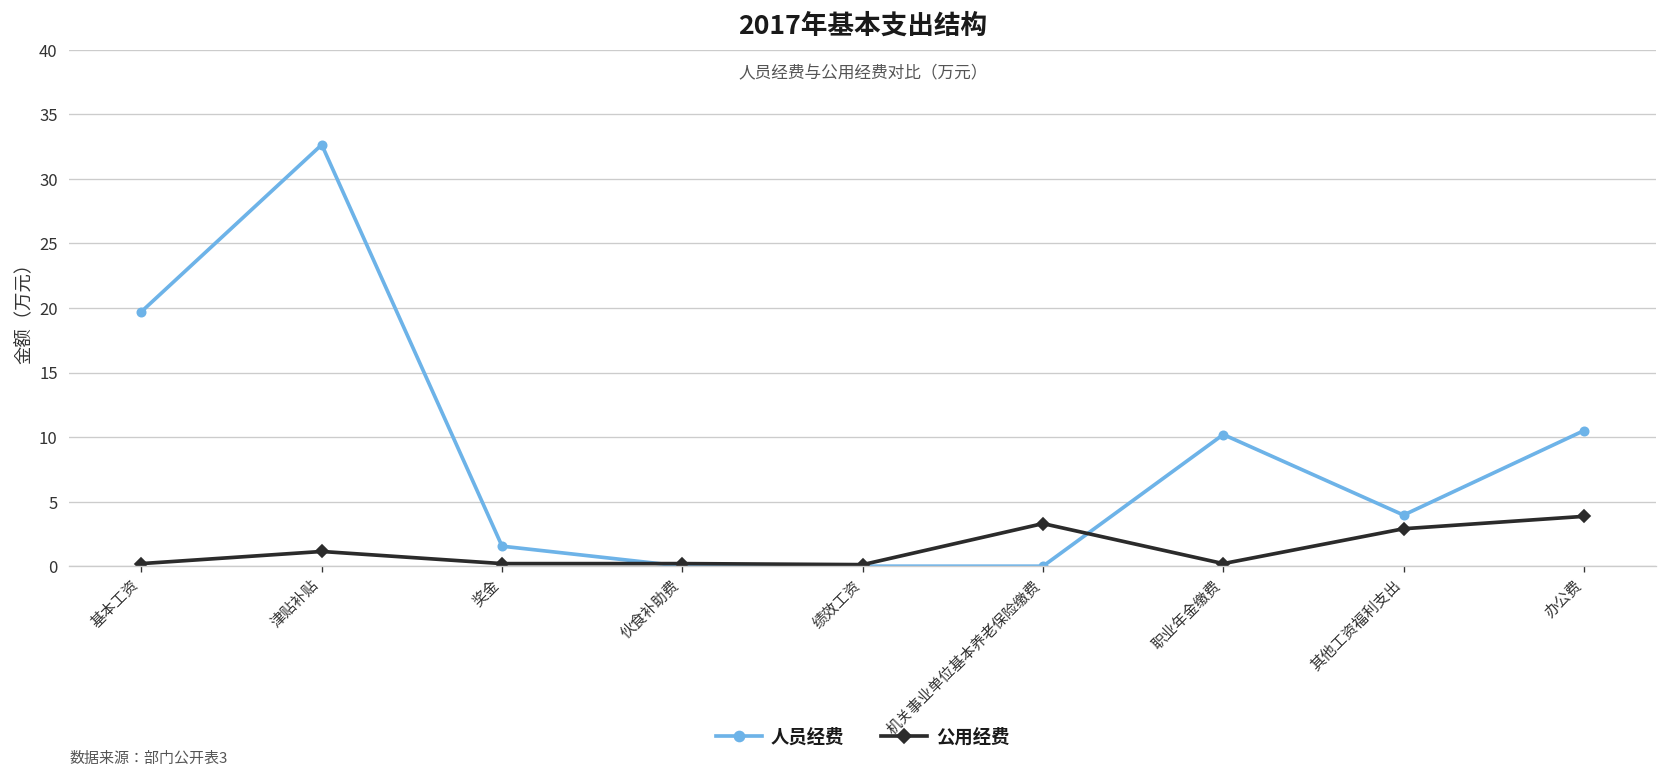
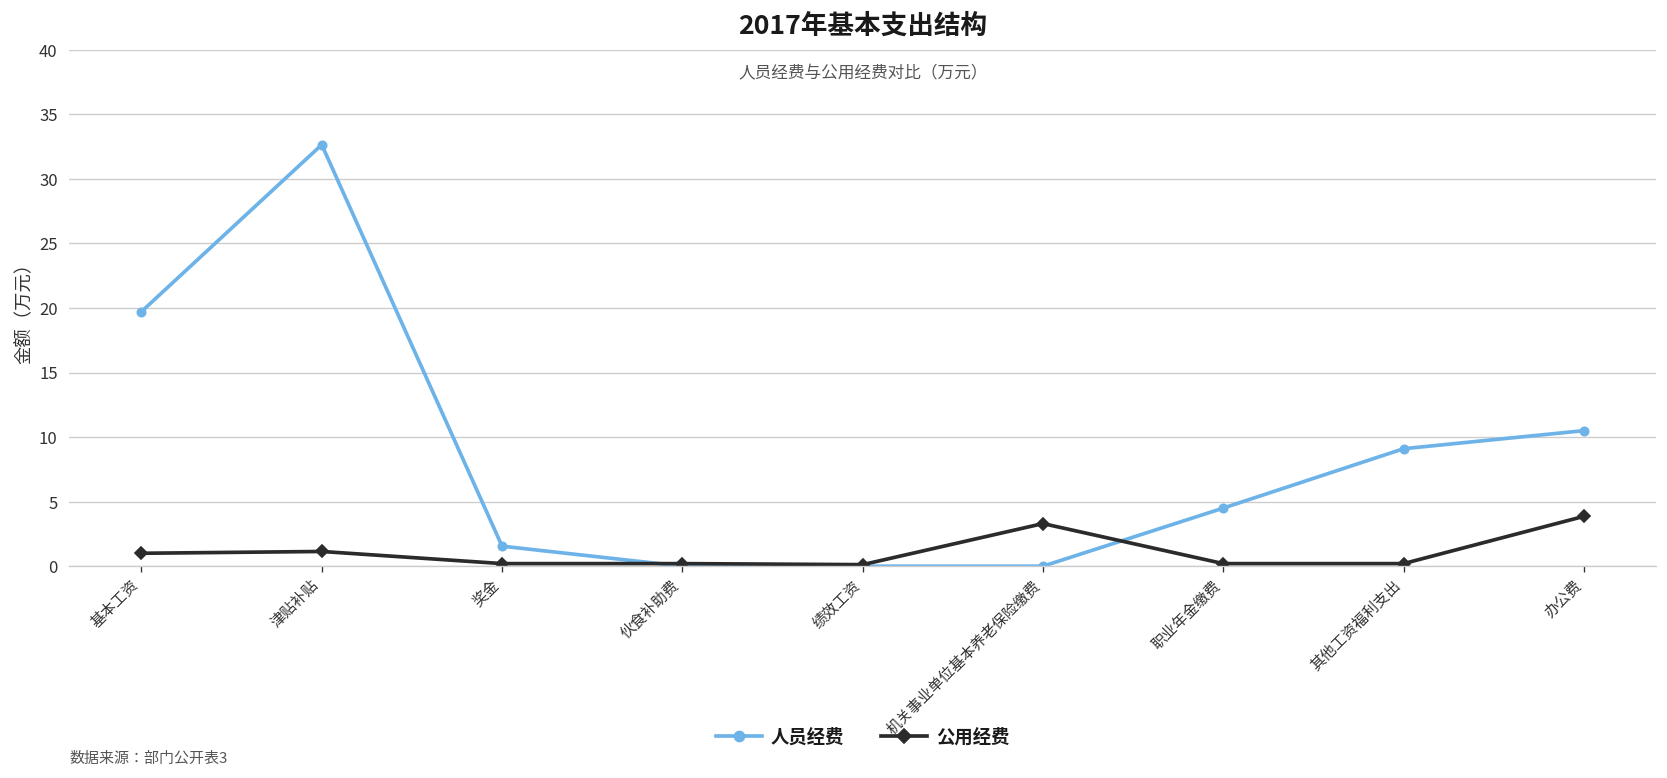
  {
    "人员经费": {
      "基本工资": 19.7,
      "津贴补贴": 32.7,
      "奖金": 1.6,
      "机关事业单位基本养老保险缴费": 0.0,
-     "职业年金缴费": 10.2,
-     "其他工资福利支出": 4.0,
+     "职业年金缴费": 4.5,
+     "其他工资福利支出": 9.1,
      "办公费": 10.5
    },
    "公用经费": {
-     "基本工资": 0.2,
+     "基本工资": 1.0,
      "津贴补贴": 1.1,
      "奖金": 0.2,
      "机关事业单位基本养老保险缴费": 3.3,
      "职业年金缴费": 0.2,
-     "其他工资福利支出": 2.9,
+     "其他工资福利支出": 0.2,
      "办公费": 3.9
    }
  }
